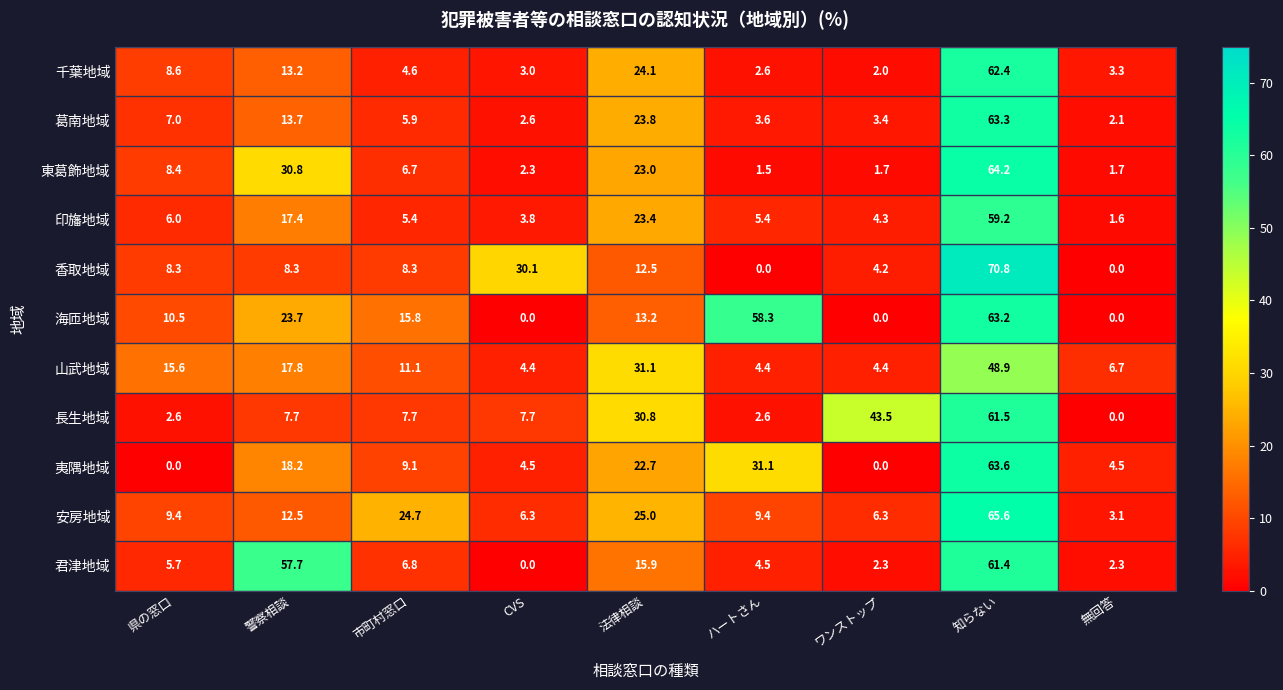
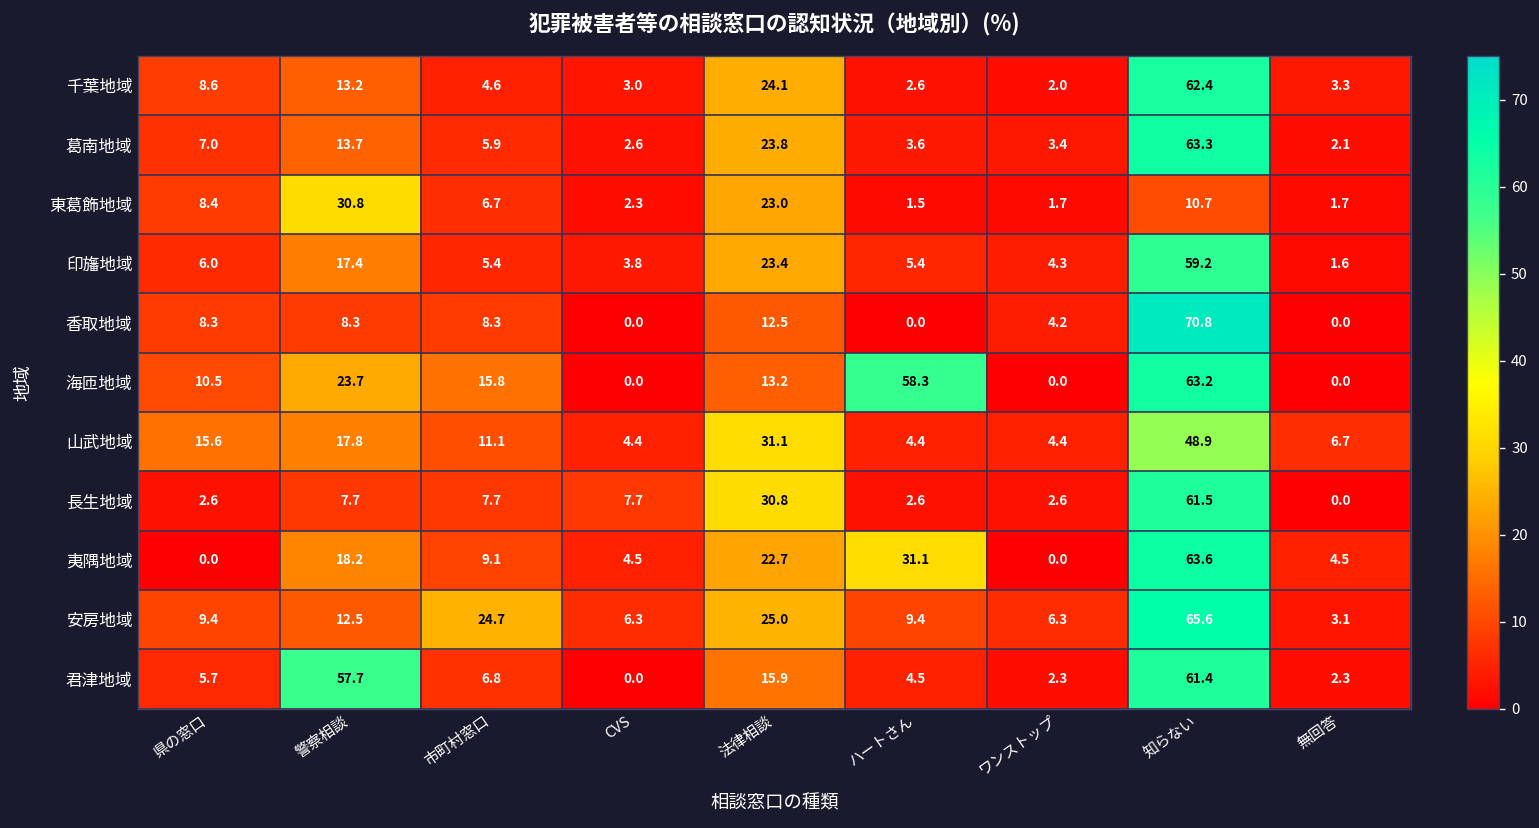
  {
    "千葉地域": {
      "県の窓口": 8.6,
      "警察相談": 13.2,
      "市町村窓口": 4.6,
      "CVS": 3.0,
      "法律相談": 24.1,
      "ハートさん": 2.6,
      "ワンストップ": 2.0,
      "知らない": 62.4,
      "無回答": 3.3
    },
    "葛南地域": {
      "県の窓口": 7.0,
      "警察相談": 13.7,
      "市町村窓口": 5.9,
      "CVS": 2.6,
      "法律相談": 23.8,
      "ハートさん": 3.6,
      "ワンストップ": 3.4,
      "知らない": 63.3,
      "無回答": 2.1
    },
    "東葛飾地域": {
      "県の窓口": 8.4,
      "警察相談": 30.8,
      "市町村窓口": 6.7,
      "CVS": 2.3,
      "法律相談": 23.0,
      "ハートさん": 1.5,
      "ワンストップ": 1.7,
-     "知らない": 64.2,
+     "知らない": 10.7,
      "無回答": 1.7
    },
    "印旛地域": {
      "県の窓口": 6.0,
      "警察相談": 17.4,
      "市町村窓口": 5.4,
      "CVS": 3.8,
      "法律相談": 23.4,
      "ハートさん": 5.4,
      "ワンストップ": 4.3,
      "知らない": 59.2,
      "無回答": 1.6
    },
    "香取地域": {
      "県の窓口": 8.3,
      "警察相談": 8.3,
      "市町村窓口": 8.3,
-     "CVS": 30.1,
+     "CVS": 0.0,
      "法律相談": 12.5,
      "ハートさん": 0.0,
      "ワンストップ": 4.2,
      "知らない": 70.8,
      "無回答": 0.0
    },
    "海匝地域": {
      "県の窓口": 10.5,
      "警察相談": 23.7,
      "市町村窓口": 15.8,
      "CVS": 0.0,
      "法律相談": 13.2,
      "ハートさん": 58.3,
      "ワンストップ": 0.0,
      "知らない": 63.2,
      "無回答": 0.0
    },
    "山武地域": {
      "県の窓口": 15.6,
      "警察相談": 17.8,
      "市町村窓口": 11.1,
      "CVS": 4.4,
      "法律相談": 31.1,
      "ハートさん": 4.4,
      "ワンストップ": 4.4,
      "知らない": 48.9,
      "無回答": 6.7
    },
    "長生地域": {
      "県の窓口": 2.6,
      "警察相談": 7.7,
      "市町村窓口": 7.7,
      "CVS": 7.7,
      "法律相談": 30.8,
      "ハートさん": 2.6,
-     "ワンストップ": 43.5,
+     "ワンストップ": 2.6,
      "知らない": 61.5,
      "無回答": 0.0
    },
    "夷隅地域": {
      "県の窓口": 0.0,
      "警察相談": 18.2,
      "市町村窓口": 9.1,
      "CVS": 4.5,
      "法律相談": 22.7,
      "ハートさん": 31.1,
      "ワンストップ": 0.0,
      "知らない": 63.6,
      "無回答": 4.5
    },
    "安房地域": {
      "県の窓口": 9.4,
      "警察相談": 12.5,
      "市町村窓口": 24.7,
      "CVS": 6.3,
      "法律相談": 25.0,
      "ハートさん": 9.4,
      "ワンストップ": 6.3,
      "知らない": 65.6,
      "無回答": 3.1
    },
    "君津地域": {
      "県の窓口": 5.7,
      "警察相談": 57.7,
      "市町村窓口": 6.8,
      "CVS": 0.0,
      "法律相談": 15.9,
      "ハートさん": 4.5,
      "ワンストップ": 2.3,
      "知らない": 61.4,
      "無回答": 2.3
    }
  }
